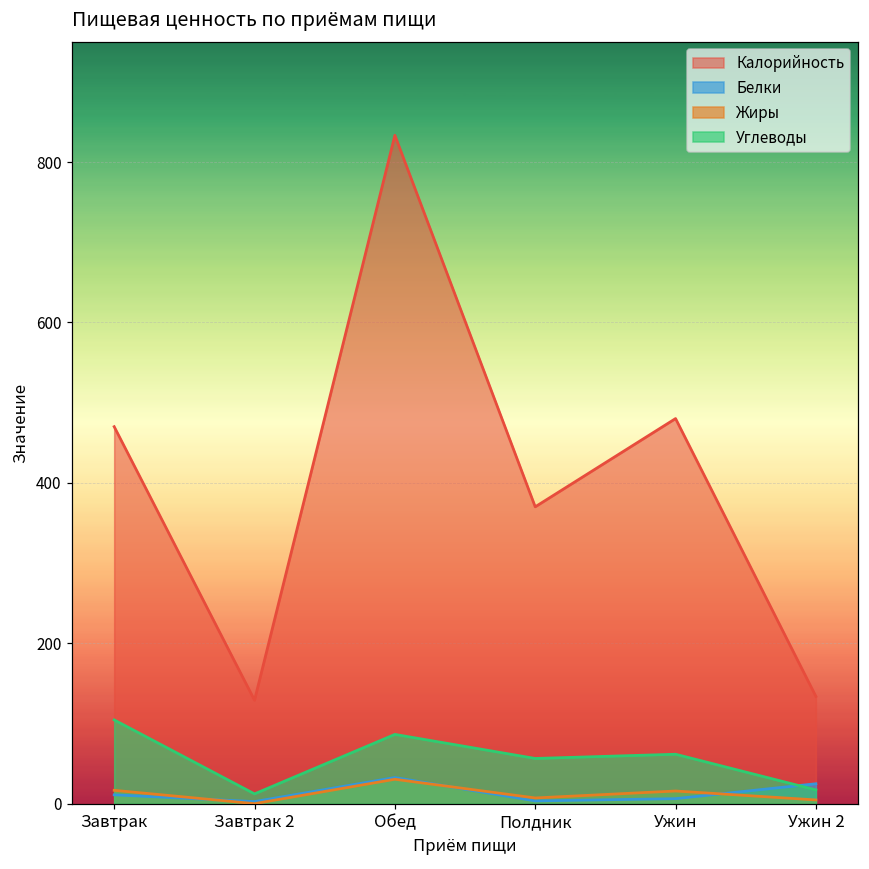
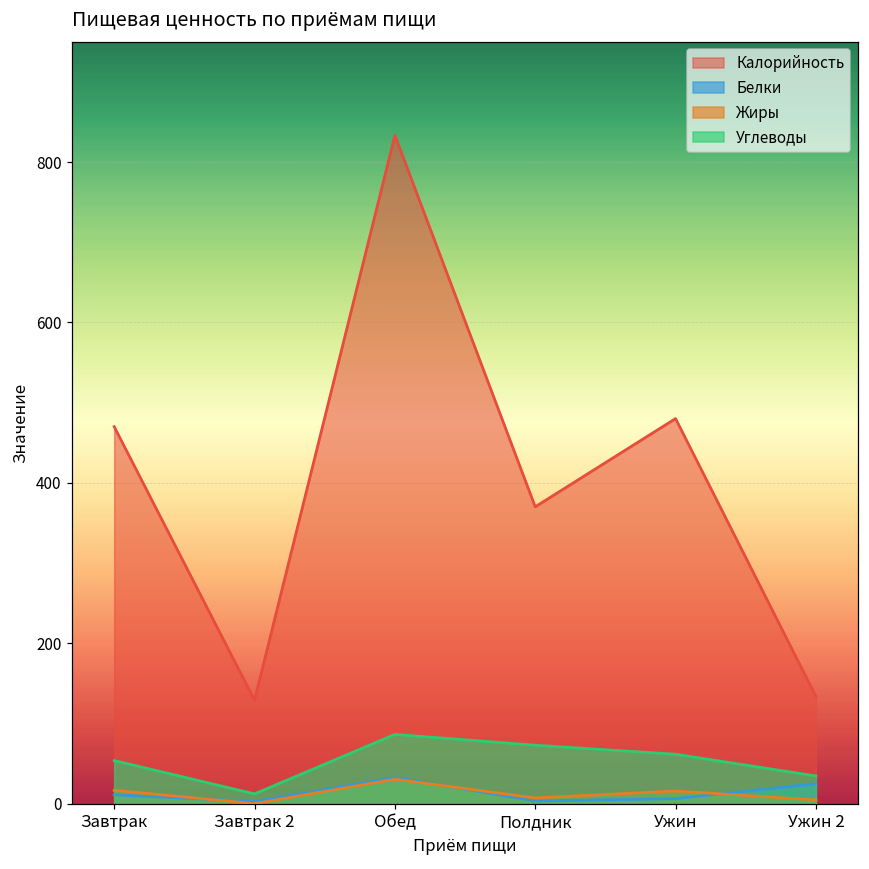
  {
    "Белки": {
      "Завтрак": 10,
      "Полдник": 0,
      "Ужин": 10,
      "Ужин 2": 30
    },
    "Углеводы": {
-     "Завтрак": 100,
+     "Завтрак": 50,
      "Завтрак 2": 10,
      "Обед": 90,
-     "Полдник": 60,
+     "Полдник": 70,
      "Ужин": 60,
-     "Ужин 2": 20
+     "Ужин 2": 30
    }
  }
